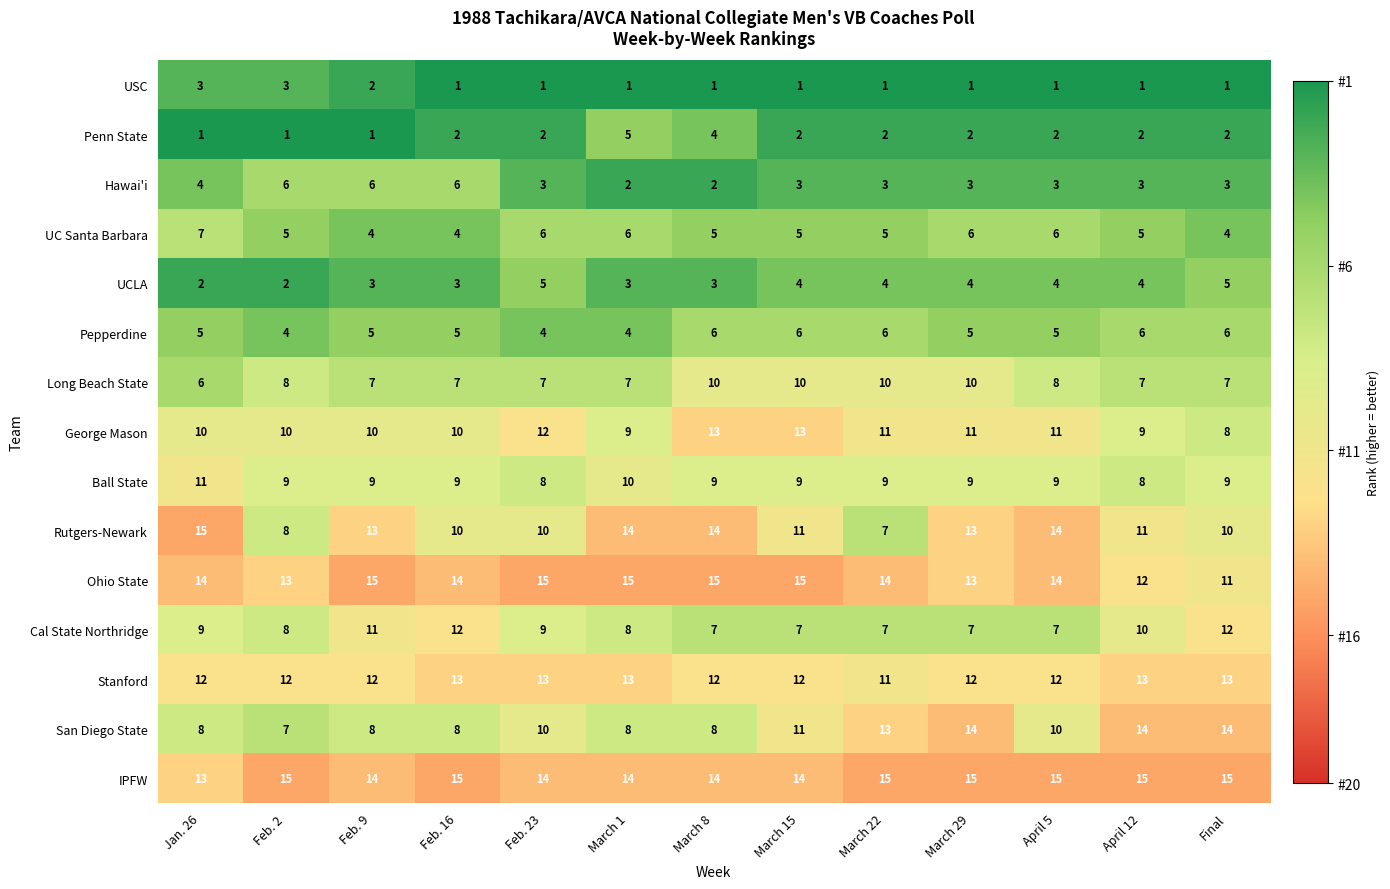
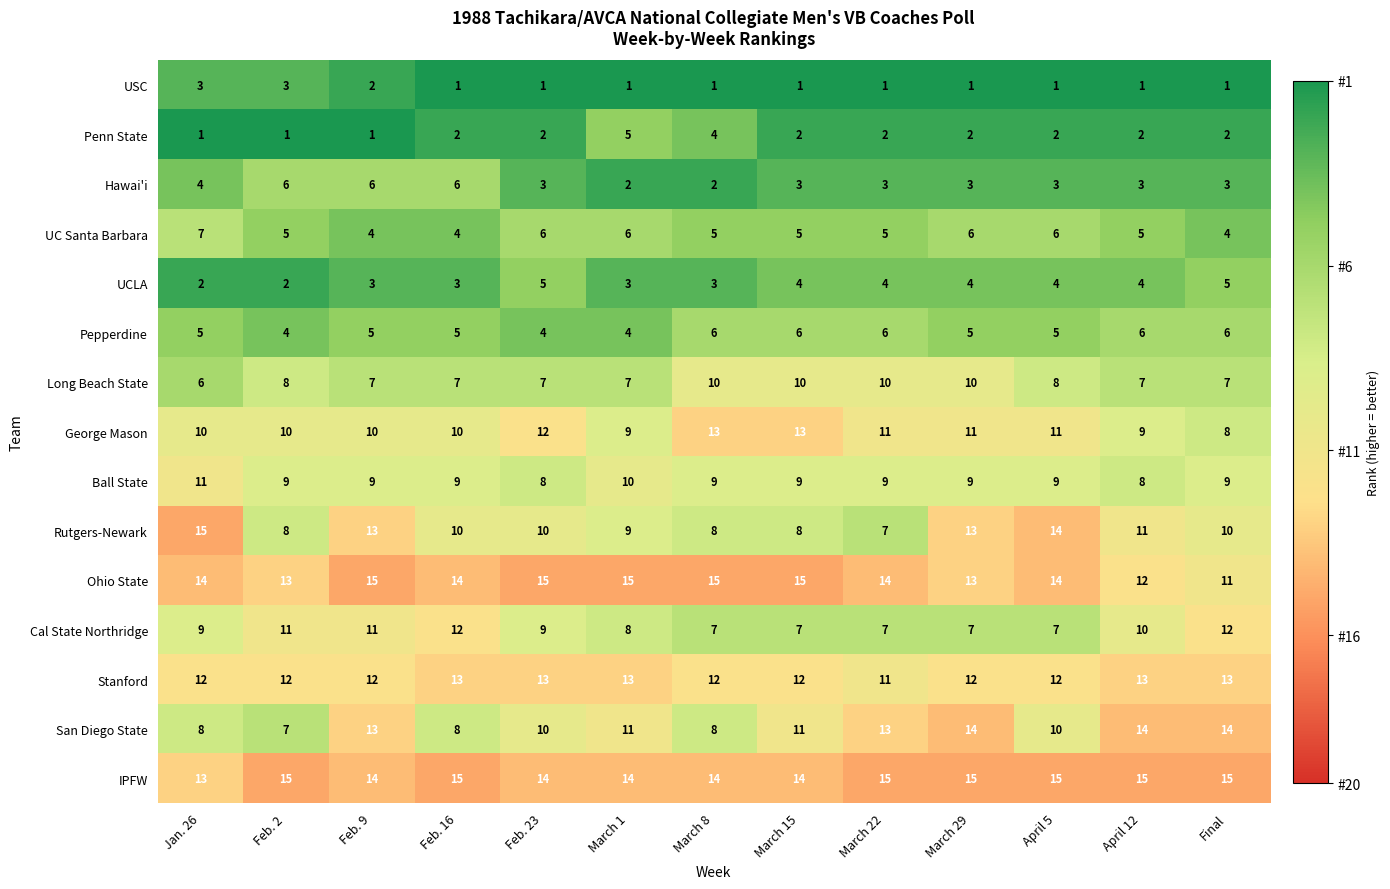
  {
    "USC": {
      "Jan. 26": 3,
      "Feb. 2": 3,
      "Feb. 9": 2,
      "Feb. 16": 1,
      "Feb. 23": 1,
      "March 1": 1,
      "March 8": 1,
      "March 15": 1,
      "March 22": 1,
      "March 29": 1,
      "April 5": 1,
      "April 12": 1,
      "Final": 1
    },
    "Penn State": {
      "Jan. 26": 1,
      "Feb. 2": 1,
      "Feb. 9": 1,
      "Feb. 16": 2,
      "Feb. 23": 2,
      "March 1": 5,
      "March 8": 4,
      "March 15": 2,
      "March 22": 2,
      "March 29": 2,
      "April 5": 2,
      "April 12": 2,
      "Final": 2
    },
    "Hawai'i": {
      "Jan. 26": 4,
      "Feb. 2": 6,
      "Feb. 9": 6,
      "Feb. 16": 6,
      "Feb. 23": 3,
      "March 1": 2,
      "March 8": 2,
      "March 15": 3,
      "March 22": 3,
      "March 29": 3,
      "April 5": 3,
      "April 12": 3,
      "Final": 3
    },
    "UC Santa Barbara": {
      "Jan. 26": 7,
      "Feb. 2": 5,
      "Feb. 9": 4,
      "Feb. 16": 4,
      "Feb. 23": 6,
      "March 1": 6,
      "March 8": 5,
      "March 15": 5,
      "March 22": 5,
      "March 29": 6,
      "April 5": 6,
      "April 12": 5,
      "Final": 4
    },
    "UCLA": {
      "Jan. 26": 2,
      "Feb. 2": 2,
      "Feb. 9": 3,
      "Feb. 16": 3,
      "Feb. 23": 5,
      "March 1": 3,
      "March 8": 3,
      "March 15": 4,
      "March 22": 4,
      "March 29": 4,
      "April 5": 4,
      "April 12": 4,
      "Final": 5
    },
    "Pepperdine": {
      "Jan. 26": 5,
      "Feb. 2": 4,
      "Feb. 9": 5,
      "Feb. 16": 5,
      "Feb. 23": 4,
      "March 1": 4,
      "March 8": 6,
      "March 15": 6,
      "March 22": 6,
      "March 29": 5,
      "April 5": 5,
      "April 12": 6,
      "Final": 6
    },
    "Long Beach State": {
      "Jan. 26": 6,
      "Feb. 2": 8,
      "Feb. 9": 7,
      "Feb. 16": 7,
      "Feb. 23": 7,
      "March 1": 7,
      "March 8": 10,
      "March 15": 10,
      "March 22": 10,
      "March 29": 10,
      "April 5": 8,
      "April 12": 7,
      "Final": 7
    },
    "George Mason": {
      "Jan. 26": 10,
      "Feb. 2": 10,
      "Feb. 9": 10,
      "Feb. 16": 10,
      "Feb. 23": 12,
      "March 1": 9,
      "March 8": 13,
      "March 15": 13,
      "March 22": 11,
      "March 29": 11,
      "April 5": 11,
      "April 12": 9,
      "Final": 8
    },
    "Ball State": {
      "Jan. 26": 11,
      "Feb. 2": 9,
      "Feb. 9": 9,
      "Feb. 16": 9,
      "Feb. 23": 8,
      "March 1": 10,
      "March 8": 9,
      "March 15": 9,
      "March 22": 9,
      "March 29": 9,
      "April 5": 9,
      "April 12": 8,
      "Final": 9
    },
    "Rutgers-Newark": {
      "Jan. 26": 15,
      "Feb. 2": 8,
      "Feb. 9": 13,
      "Feb. 16": 10,
      "Feb. 23": 10,
-     "March 1": 14,
-     "March 8": 14,
-     "March 15": 11,
+     "March 1": 9,
+     "March 8": 8,
+     "March 15": 8,
      "March 22": 7,
      "March 29": 13,
      "April 5": 14,
      "April 12": 11,
      "Final": 10
    },
    "Ohio State": {
      "Jan. 26": 14,
      "Feb. 2": 13,
      "Feb. 9": 15,
      "Feb. 16": 14,
      "Feb. 23": 15,
      "March 1": 15,
      "March 8": 15,
      "March 15": 15,
      "March 22": 14,
      "March 29": 13,
      "April 5": 14,
      "April 12": 12,
      "Final": 11
    },
    "Cal State Northridge": {
      "Jan. 26": 9,
-     "Feb. 2": 8,
+     "Feb. 2": 11,
      "Feb. 9": 11,
      "Feb. 16": 12,
      "Feb. 23": 9,
      "March 1": 8,
      "March 8": 7,
      "March 15": 7,
      "March 22": 7,
      "March 29": 7,
      "April 5": 7,
      "April 12": 10,
      "Final": 12
    },
    "Stanford": {
      "Jan. 26": 12,
      "Feb. 2": 12,
      "Feb. 9": 12,
      "Feb. 16": 13,
      "Feb. 23": 13,
      "March 1": 13,
      "March 8": 12,
      "March 15": 12,
      "March 22": 11,
      "March 29": 12,
      "April 5": 12,
      "April 12": 13,
      "Final": 13
    },
    "San Diego State": {
      "Jan. 26": 8,
      "Feb. 2": 7,
-     "Feb. 9": 8,
+     "Feb. 9": 13,
      "Feb. 16": 8,
      "Feb. 23": 10,
-     "March 1": 8,
+     "March 1": 11,
      "March 8": 8,
      "March 15": 11,
      "March 22": 13,
      "March 29": 14,
      "April 5": 10,
      "April 12": 14,
      "Final": 14
    },
    "IPFW": {
      "Jan. 26": 13,
      "Feb. 2": 15,
      "Feb. 9": 14,
      "Feb. 16": 15,
      "Feb. 23": 14,
      "March 1": 14,
      "March 8": 14,
      "March 15": 14,
      "March 22": 15,
      "March 29": 15,
      "April 5": 15,
      "April 12": 15,
      "Final": 15
    }
  }
